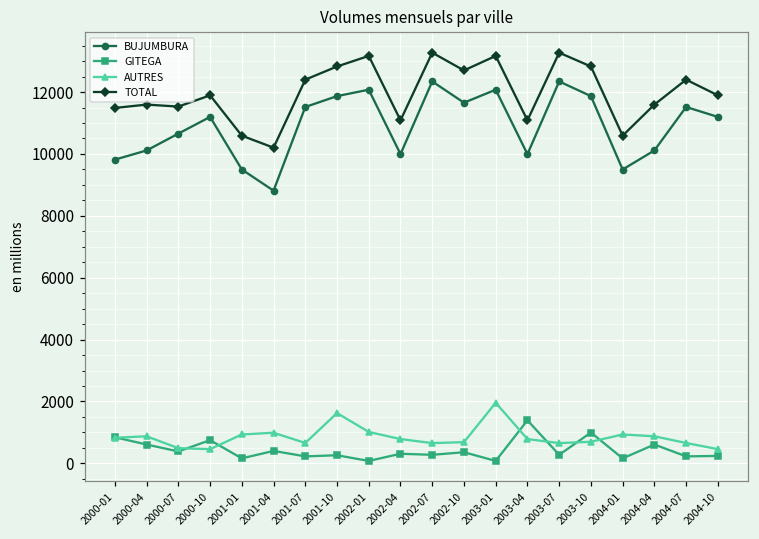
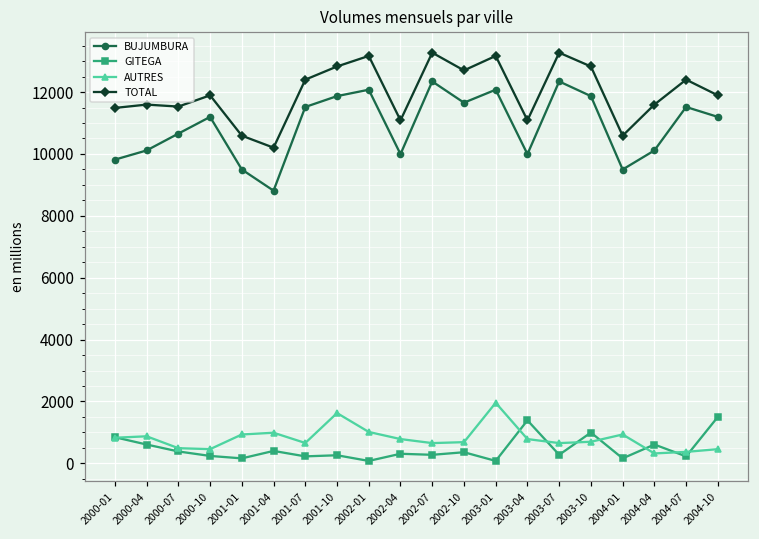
  {
    "GITEGA": {
      "2000-04": 600,
      "2000-07": 400,
-     "2000-10": 700,
+     "2000-10": 200,
      "2001-01": 200,
      "2001-04": 400,
      "2001-07": 200,
      "2001-10": 300,
      "2002-01": 100,
      "2002-04": 300,
      "2002-07": 300,
      "2002-10": 400,
      "2003-01": 100,
      "2003-04": 1400,
      "2003-07": 300,
      "2003-10": 1000,
      "2004-01": 200,
      "2004-04": 600,
      "2004-07": 200,
-     "2004-10": 200
+     "2004-10": 1500
    },
    "AUTRES": {
      "2000-04": 900,
      "2000-07": 500,
      "2000-10": 500,
      "2001-01": 900,
      "2001-04": 1000,
      "2001-07": 700,
      "2001-10": 1600,
      "2002-01": 1000,
      "2002-04": 800,
      "2002-07": 700,
      "2002-10": 700,
      "2003-01": 2000,
      "2003-04": 800,
      "2003-07": 700,
      "2003-10": 700,
      "2004-01": 900,
-     "2004-04": 900,
-     "2004-07": 700,
+     "2004-04": 300,
+     "2004-07": 400,
      "2004-10": 500
    }
  }
